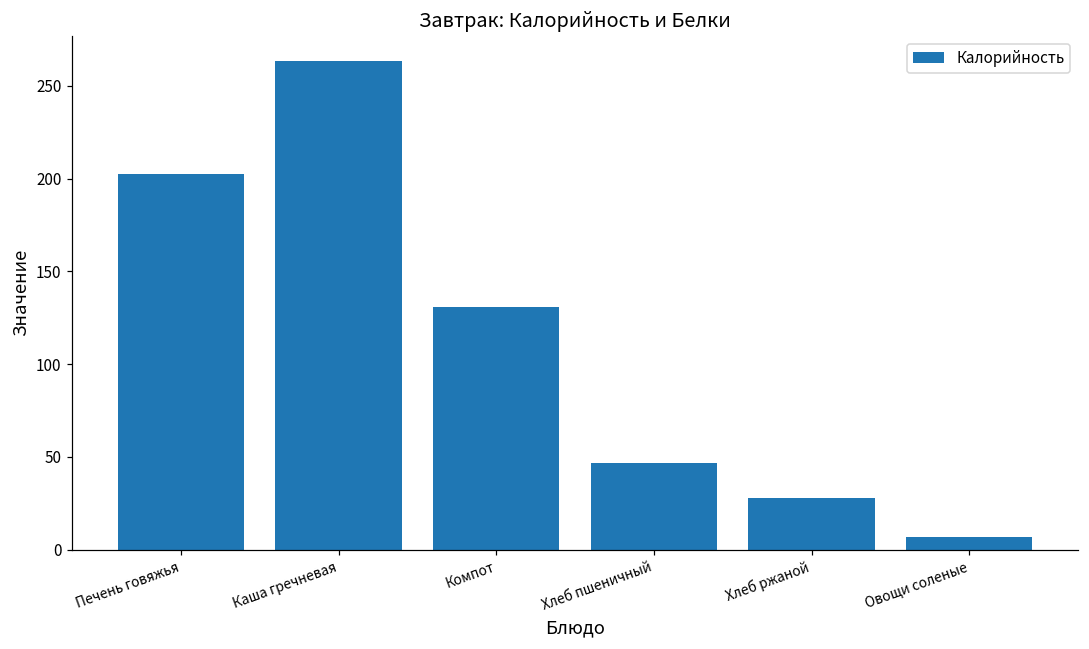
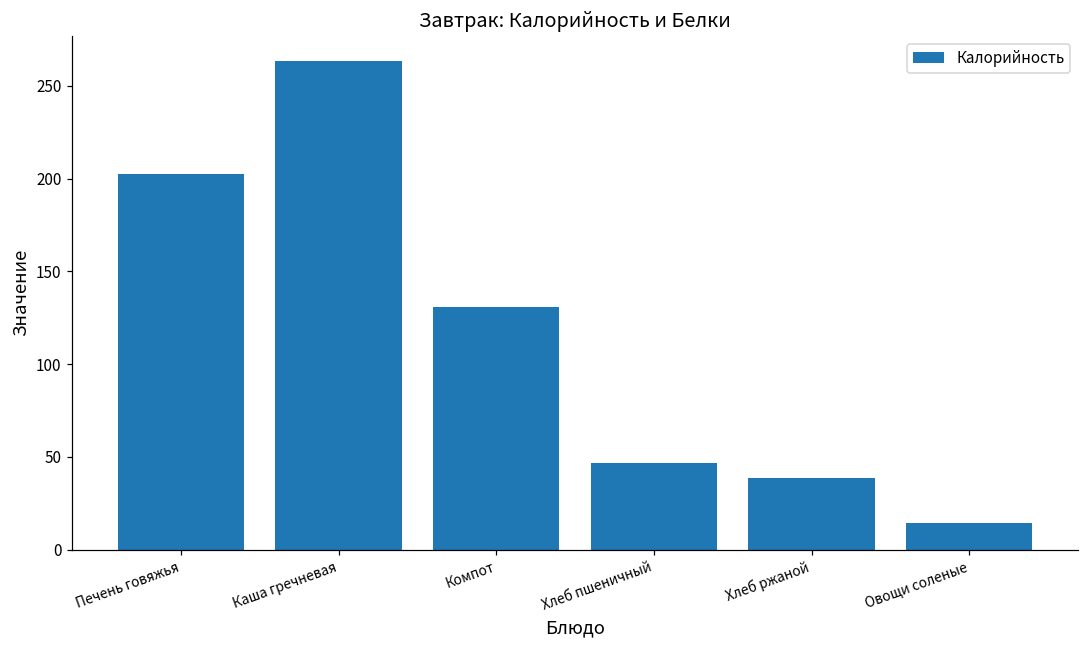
  {
    "Печень говяжья": 203,
    "Каша гречневая": 264,
    "Компот": 131,
    "Хлеб пшеничный": 47,
-   "Хлеб ржаной": 28,
-   "Овощи соленые": 7
+   "Хлеб ржаной": 39,
+   "Овощи соленые": 14
  }
